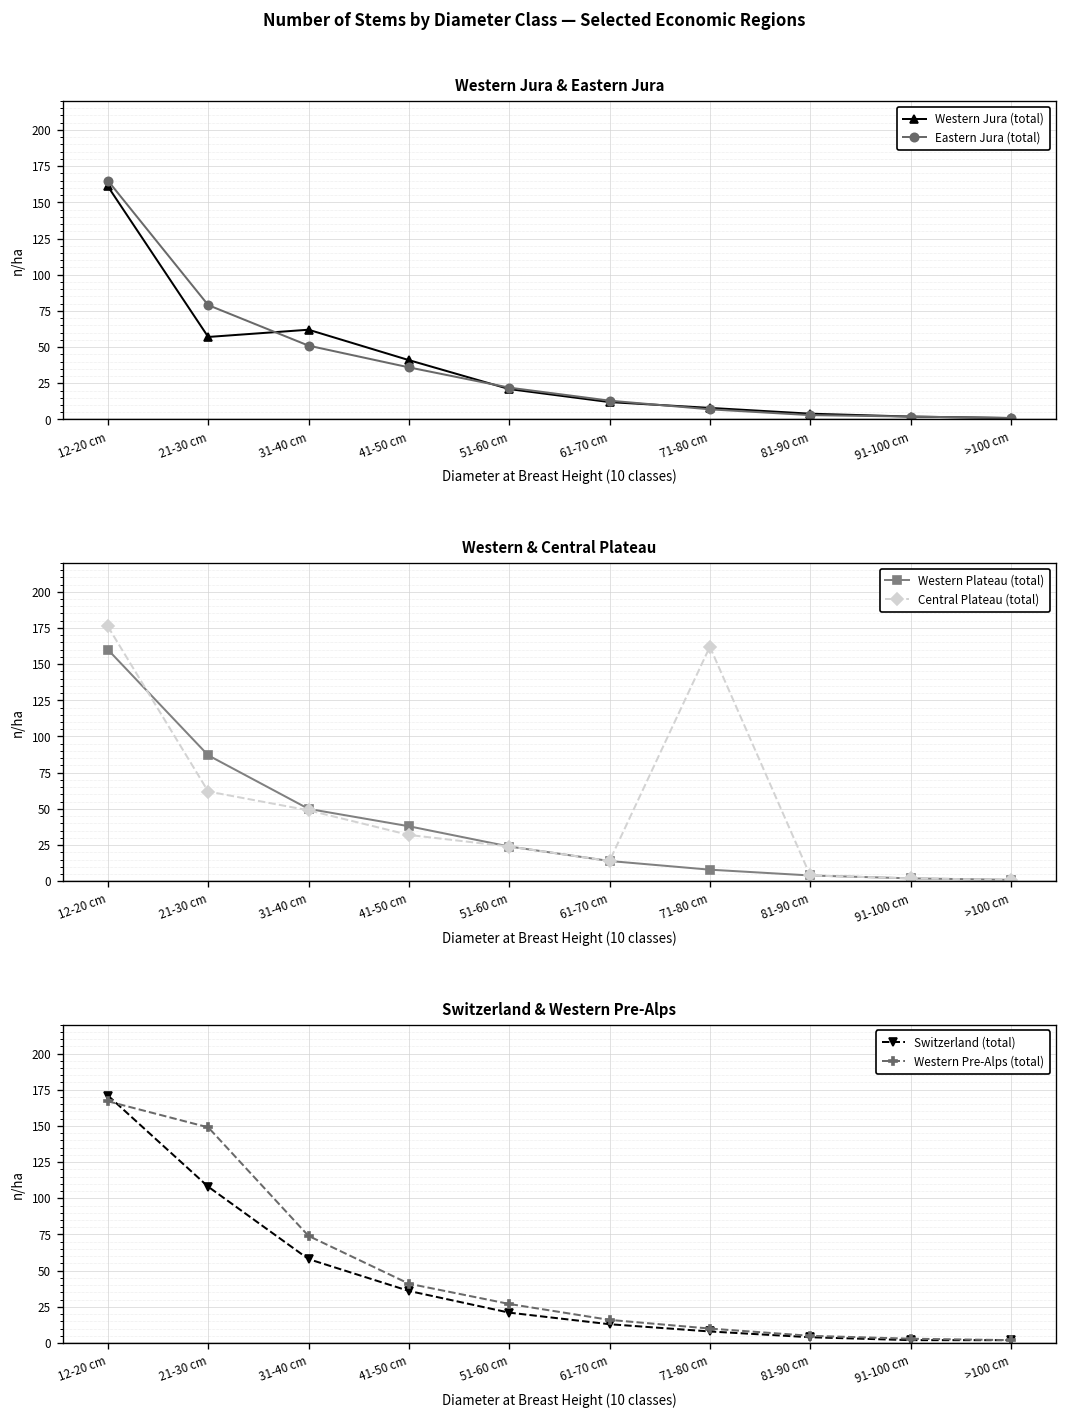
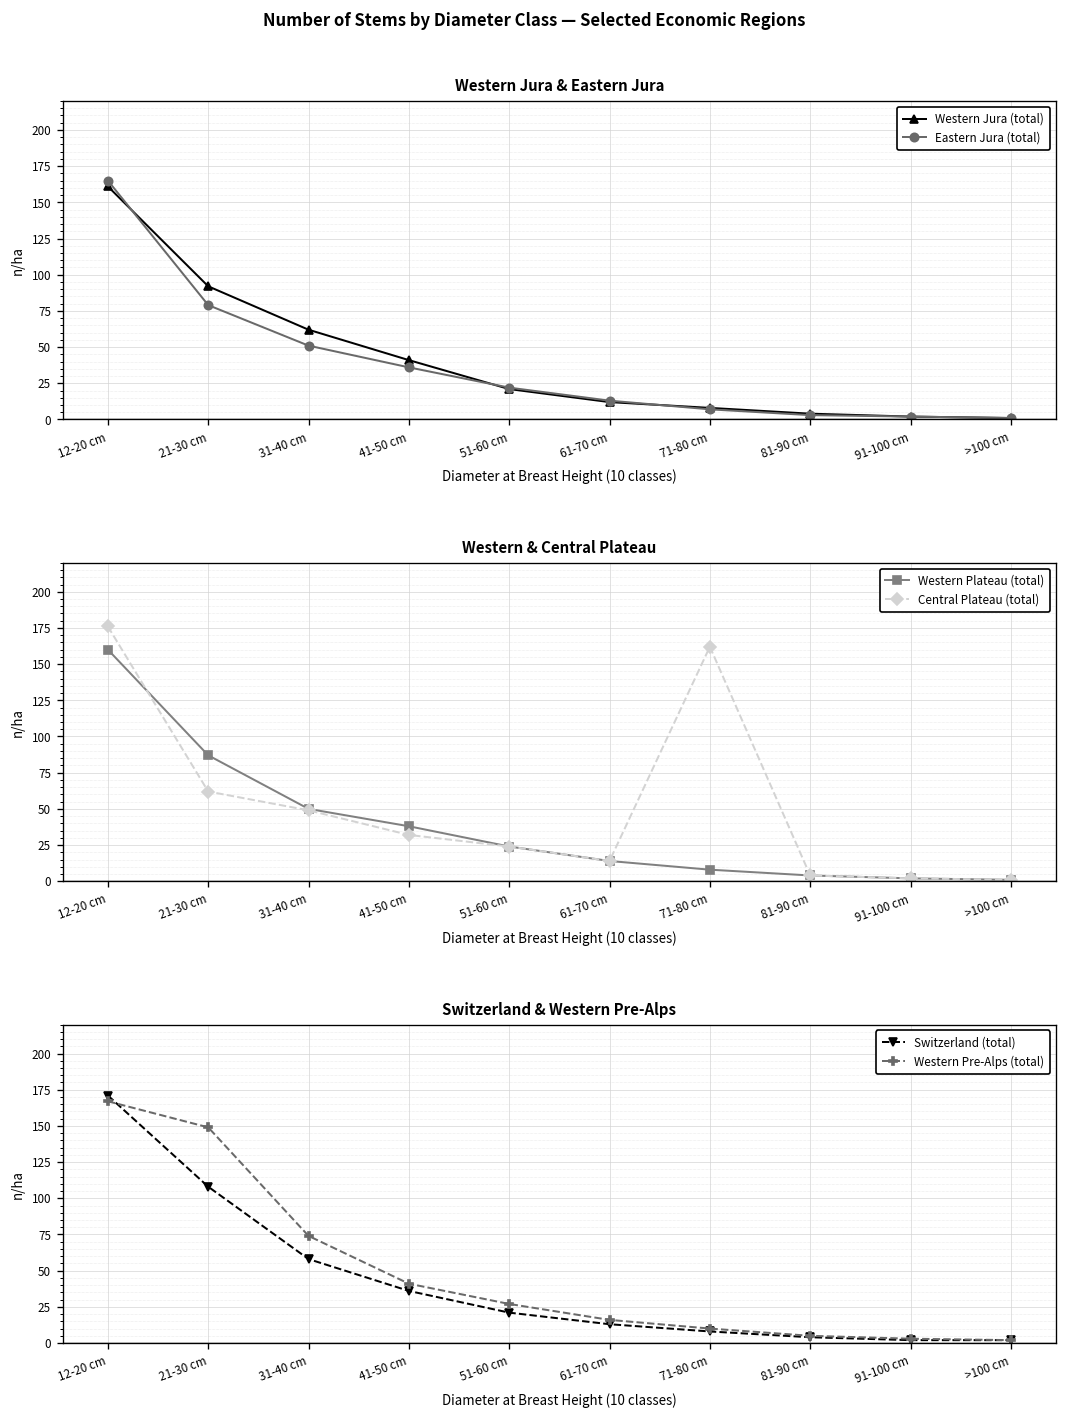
  {
    "Western Jura & Eastern Jura": {
      "Western Jura (total)": {
        "12-20 cm": 161,
-       "21-30 cm": 57,
+       "21-30 cm": 92,
        "31-40 cm": 62,
        "41-50 cm": 41
      },
      "Eastern Jura (total)": {
        "12-20 cm": 165,
        "21-30 cm": 79,
        "31-40 cm": 51,
        "41-50 cm": 36
      }
    },
    "Western & Central Plateau": {
      "Western Plateau (total)": {
        "12-20 cm": 160,
        "21-30 cm": 87,
        "41-50 cm": 38,
        "71-80 cm": 8
      },
      "Central Plateau (total)": {
        "12-20 cm": 176,
        "21-30 cm": 62,
        "41-50 cm": 32,
        "71-80 cm": 162
      }
    },
    "Switzerland & Western Pre-Alps": {
      "Switzerland (total)": {
        "12-20 cm": 171,
        "21-30 cm": 108,
        "31-40 cm": 58,
        "41-50 cm": 36,
        "51-60 cm": 21,
        "61-70 cm": 13
      },
      "Western Pre-Alps (total)": {
        "12-20 cm": 167,
        "21-30 cm": 149,
        "31-40 cm": 74,
        "41-50 cm": 41,
        "51-60 cm": 27,
        "61-70 cm": 16
      }
    }
  }
